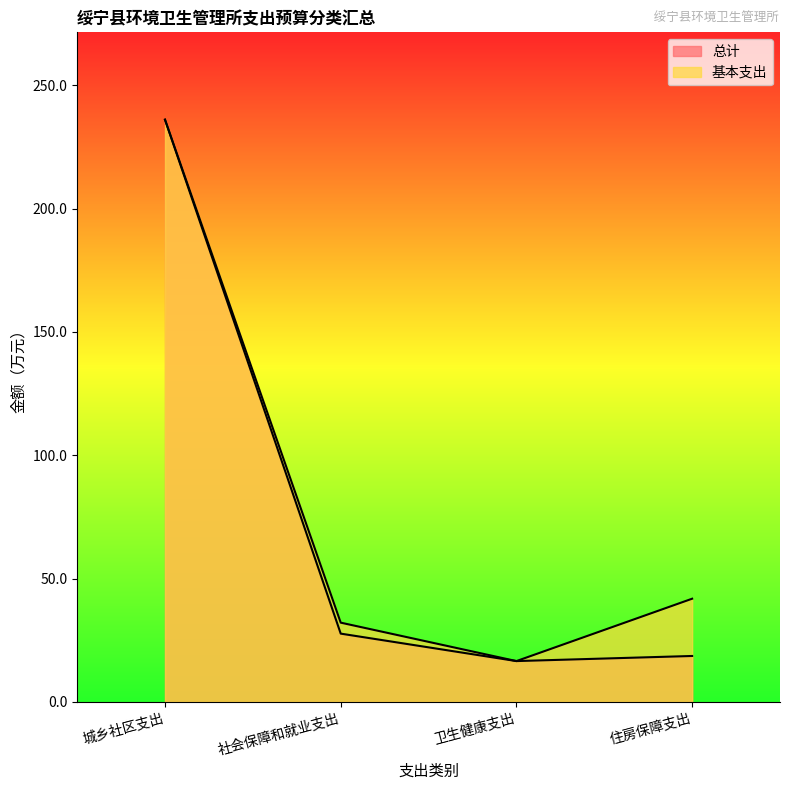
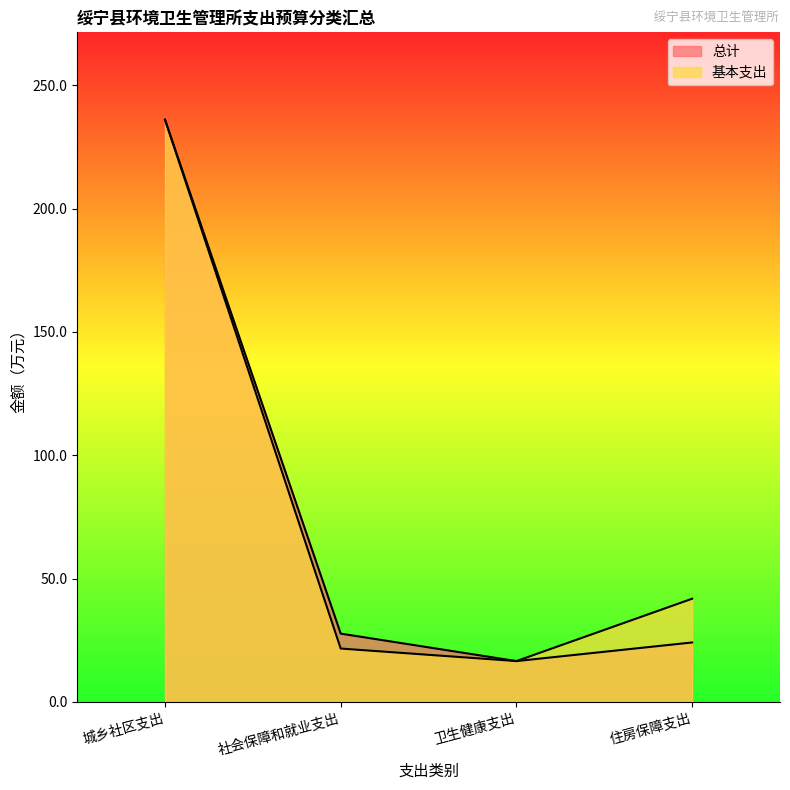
  {
    "总计": {
      "社会保障和就业支出": 28,
-     "住房保障支出": 19
+     "住房保障支出": 24
    },
    "基本支出": {
-     "社会保障和就业支出": 32,
+     "社会保障和就业支出": 22,
      "住房保障支出": 42
    }
  }
